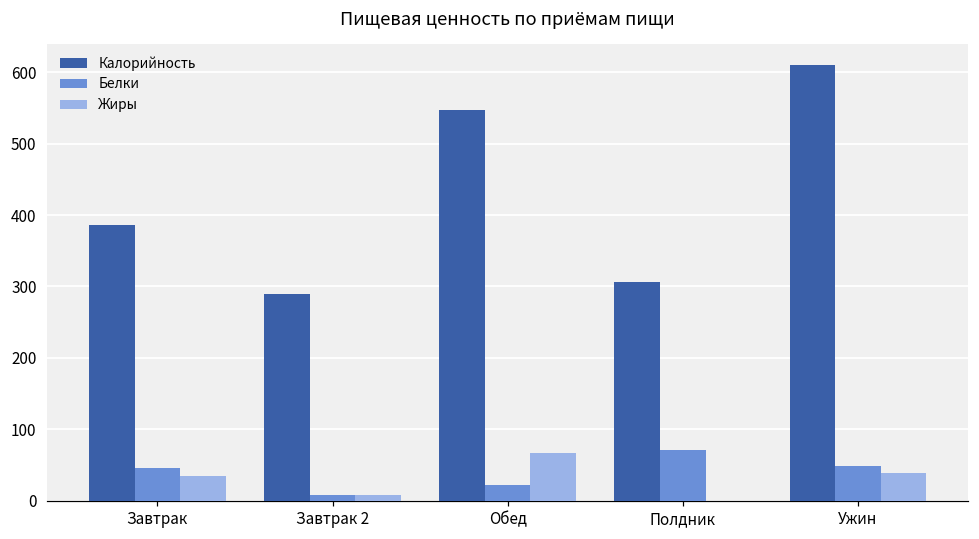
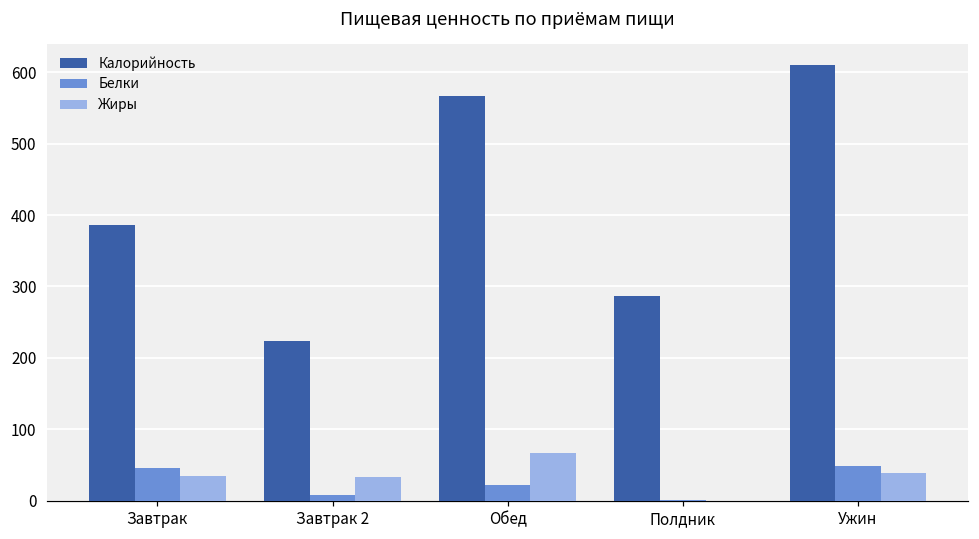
  {
    "Калорийность": {
      "Завтрак": 390,
-     "Завтрак 2": 290,
-     "Обед": 550,
-     "Полдник": 310,
+     "Завтрак 2": 220,
+     "Обед": 570,
+     "Полдник": 290,
      "Ужин": 610
    },
    "Белки": {
      "Завтрак": 50,
      "Завтрак 2": 10,
      "Обед": 20,
-     "Полдник": 70,
+     "Полдник": 0,
      "Ужин": 50
    },
    "Жиры": {
      "Завтрак": 40,
-     "Завтрак 2": 10,
+     "Завтрак 2": 30,
      "Обед": 70,
      "Полдник": 0,
      "Ужин": 40
    }
  }
